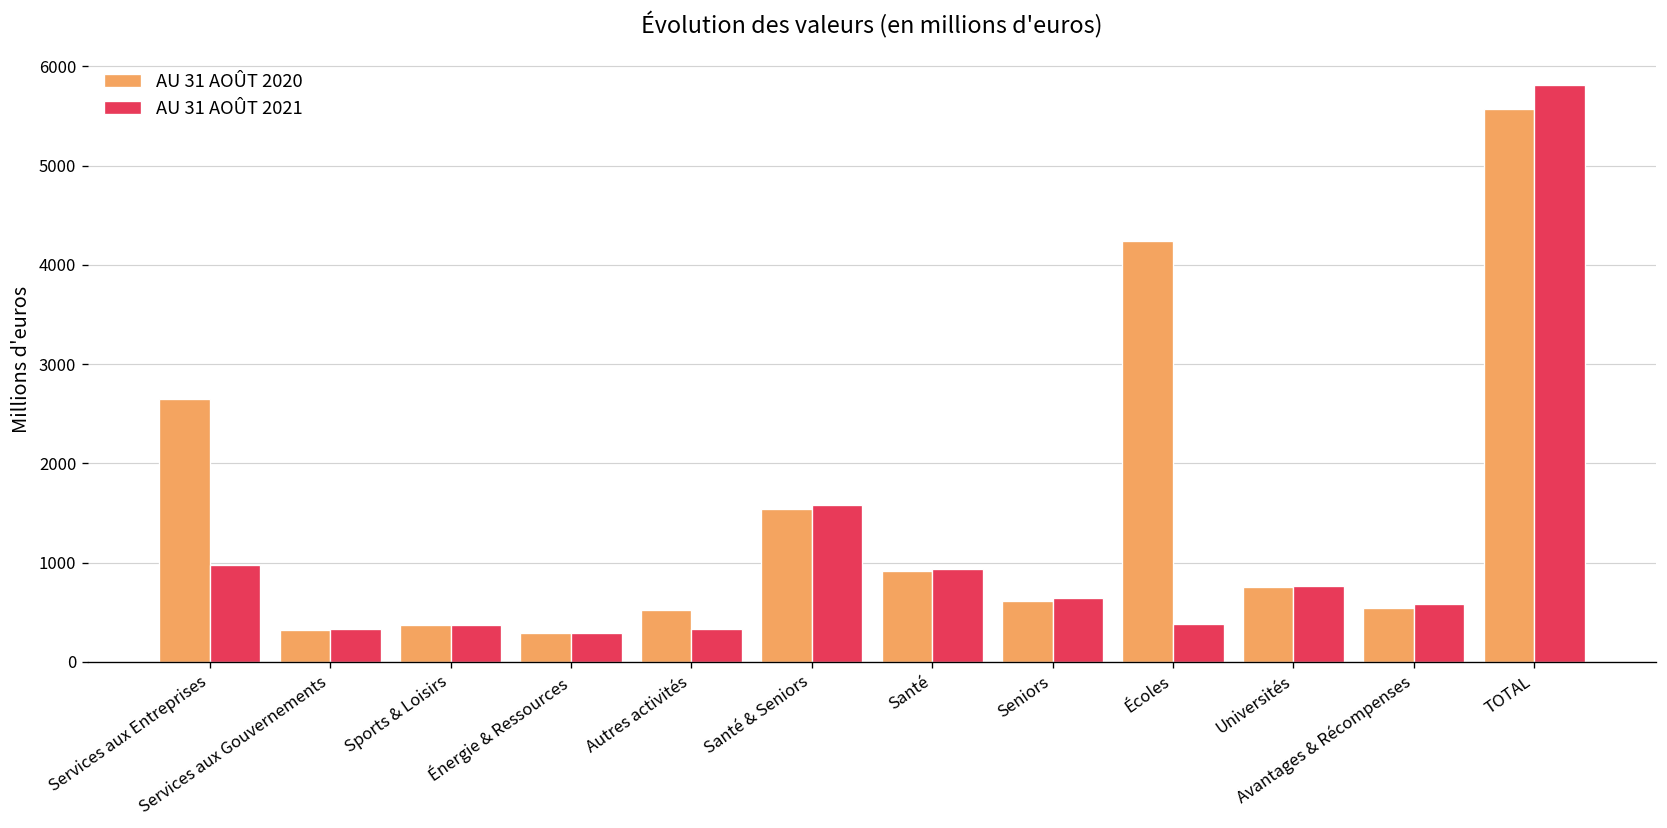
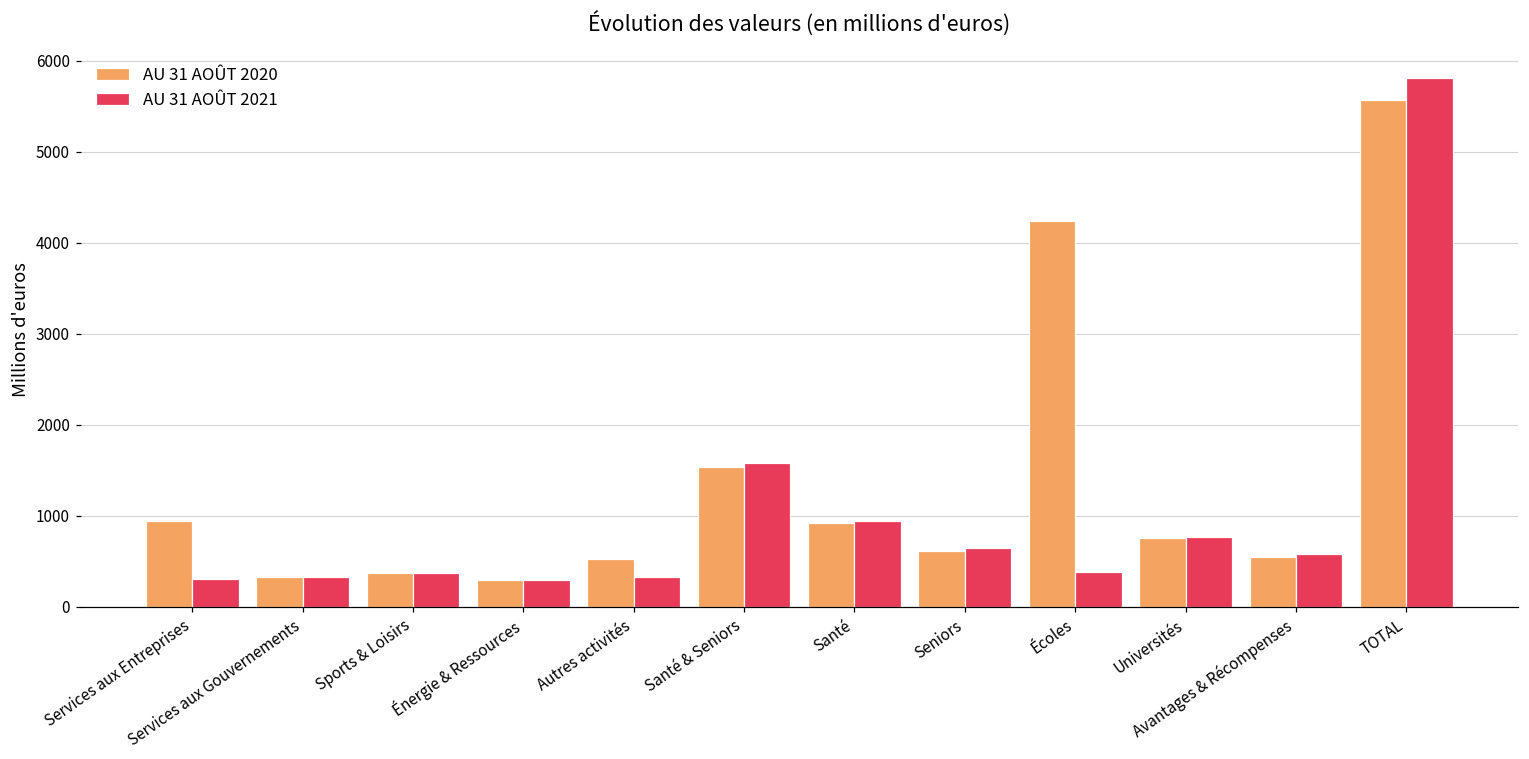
  {
    "AU 31 AOÛT 2020": {
-     "Services aux Entreprises": 2700,
+     "Services aux Entreprises": 900,
      "Services aux Gouvernements": 300,
      "Sports & Loisirs": 400,
      "Énergie & Ressources": 300,
      "Autres activités": 500,
      "Santé & Seniors": 1500,
      "Santé": 900,
      "Seniors": 600,
      "Écoles": 4200,
      "Universités": 800,
      "Avantages & Récompenses": 500,
      "TOTAL": 5600
    },
    "AU 31 AOÛT 2021": {
-     "Services aux Entreprises": 1000,
+     "Services aux Entreprises": 300,
      "Services aux Gouvernements": 300,
      "Sports & Loisirs": 400,
      "Énergie & Ressources": 300,
      "Autres activités": 300,
      "Santé & Seniors": 1600,
      "Santé": 900,
      "Seniors": 600,
      "Écoles": 400,
      "Universités": 800,
      "Avantages & Récompenses": 600,
      "TOTAL": 5800
    }
  }
